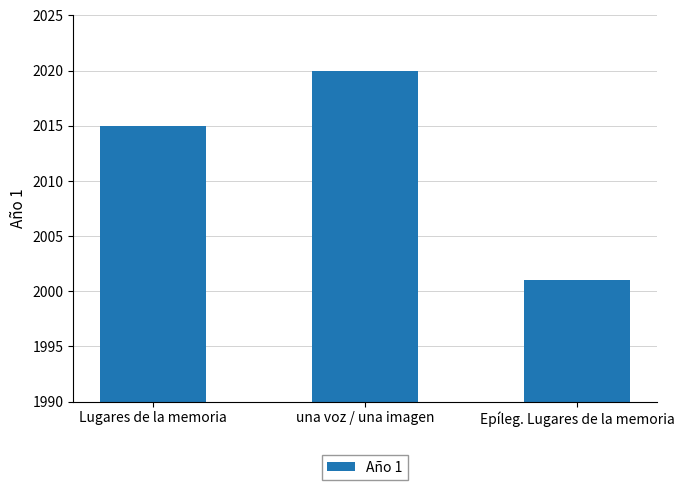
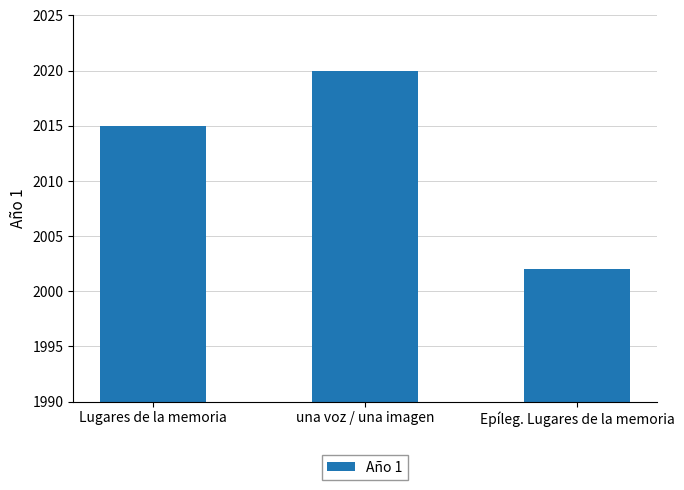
  {
    "Lugares de la memoria": 2015,
    "una voz / una imagen": 2020,
-   "Epíleg. Lugares de la memoria": 2001
+   "Epíleg. Lugares de la memoria": 2002
  }
